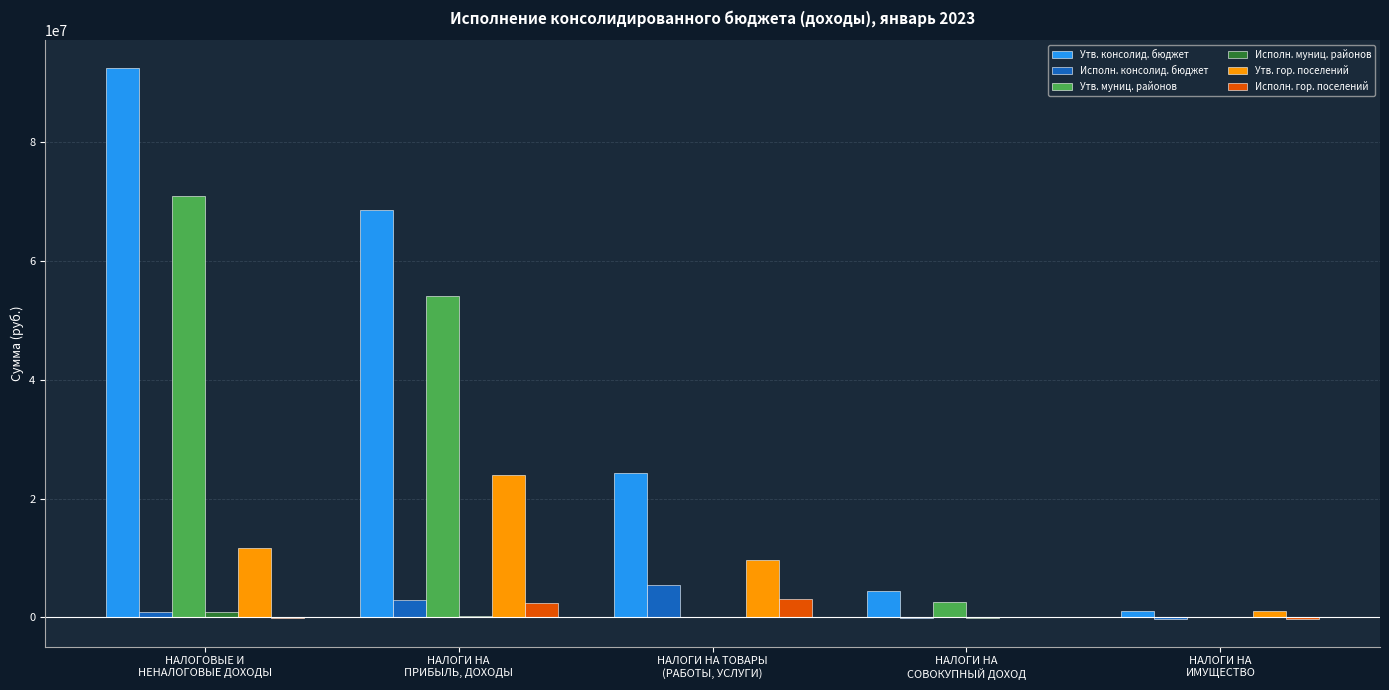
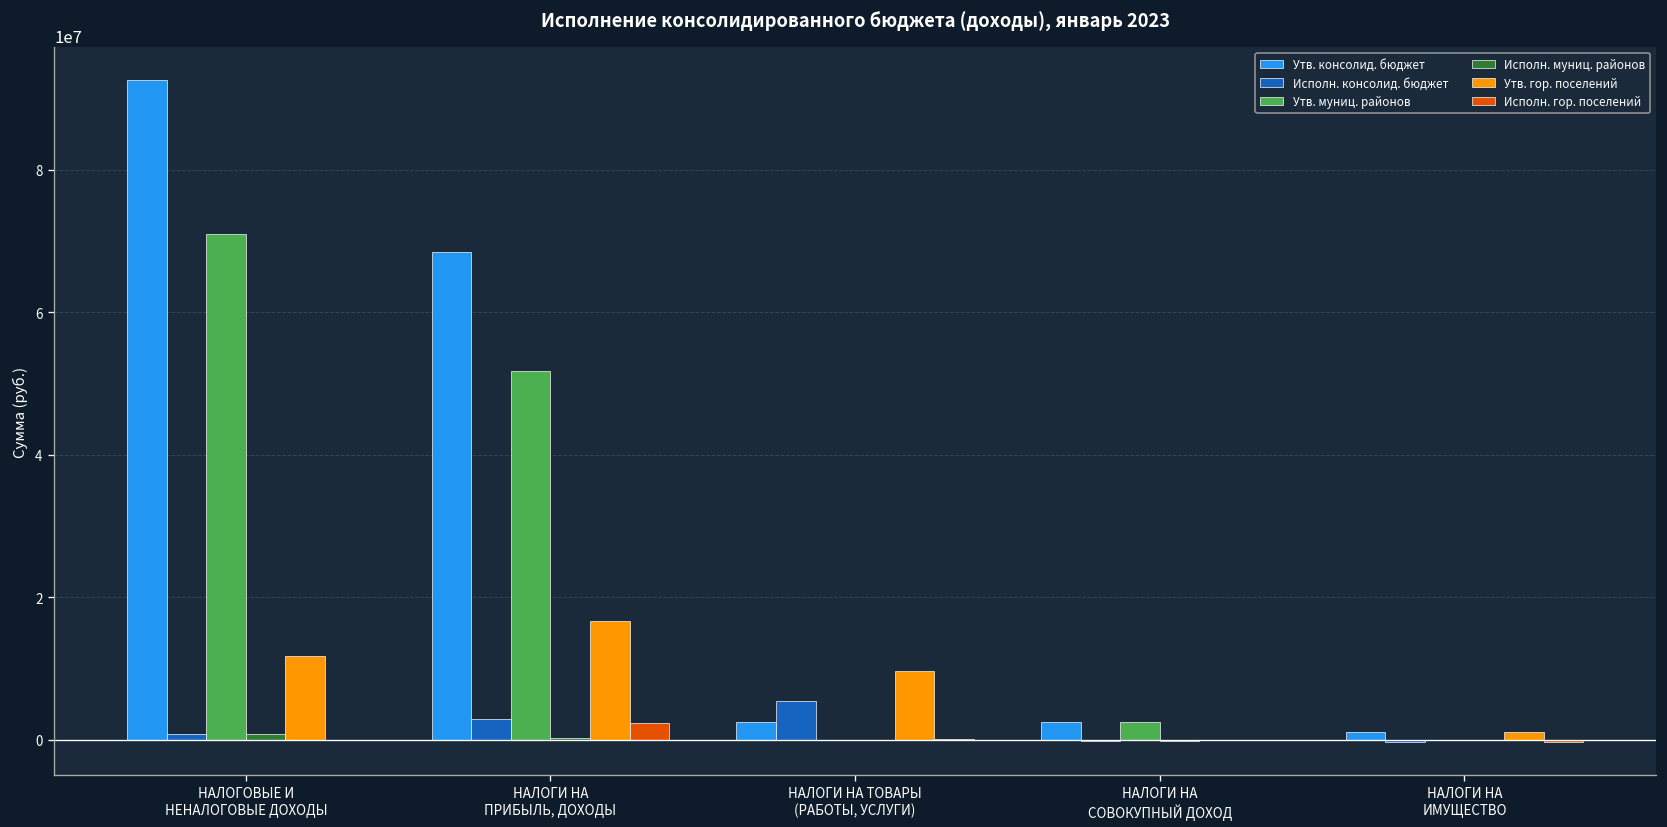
  {
    "Утв. консолид. бюджет": {
      "НАЛОГОВЫЕ И НЕНАЛОГОВЫЕ ДОХОДЫ": 93000000,
      "НАЛОГИ НА ПРИБЫЛЬ, ДОХОДЫ": 69000000,
-     "НАЛОГИ НА ТОВАРЫ (РАБОТЫ, УСЛУГИ)": 24000000,
-     "НАЛОГИ НА СОВОКУПНЫЙ ДОХОД": 4000000,
+     "НАЛОГИ НА ТОВАРЫ (РАБОТЫ, УСЛУГИ)": 2000000,
+     "НАЛОГИ НА СОВОКУПНЫЙ ДОХОД": 3000000,
      "НАЛОГИ НА ИМУЩЕСТВО": 1000000
    },
    "Исполн. консолид. бюджет": {
      "НАЛОГОВЫЕ И НЕНАЛОГОВЫЕ ДОХОДЫ": 1000000,
      "НАЛОГИ НА ПРИБЫЛЬ, ДОХОДЫ": 3000000,
      "НАЛОГИ НА ТОВАРЫ (РАБОТЫ, УСЛУГИ)": 5000000
    },
    "Утв. муниц. районов": {
      "НАЛОГОВЫЕ И НЕНАЛОГОВЫЕ ДОХОДЫ": 71000000,
-     "НАЛОГИ НА ПРИБЫЛЬ, ДОХОДЫ": 54000000,
+     "НАЛОГИ НА ПРИБЫЛЬ, ДОХОДЫ": 52000000,
      "НАЛОГИ НА ТОВАРЫ (РАБОТЫ, УСЛУГИ)": 0,
      "НАЛОГИ НА СОВОКУПНЫЙ ДОХОД": 3000000,
      "НАЛОГИ НА ИМУЩЕСТВО": 0
    },
    "Исполн. муниц. районов": {
      "НАЛОГОВЫЕ И НЕНАЛОГОВЫЕ ДОХОДЫ": 1000000,
      "НАЛОГИ НА ТОВАРЫ (РАБОТЫ, УСЛУГИ)": 0,
      "НАЛОГИ НА ИМУЩЕСТВО": 0
    },
    "Утв. гор. поселений": {
      "НАЛОГОВЫЕ И НЕНАЛОГОВЫЕ ДОХОДЫ": 12000000,
-     "НАЛОГИ НА ПРИБЫЛЬ, ДОХОДЫ": 24000000,
+     "НАЛОГИ НА ПРИБЫЛЬ, ДОХОДЫ": 17000000,
      "НАЛОГИ НА ТОВАРЫ (РАБОТЫ, УСЛУГИ)": 10000000,
      "НАЛОГИ НА СОВОКУПНЫЙ ДОХОД": 0,
      "НАЛОГИ НА ИМУЩЕСТВО": 1000000
    },
    "Исполн. гор. поселений": {
      "НАЛОГИ НА ПРИБЫЛЬ, ДОХОДЫ": 2000000,
-     "НАЛОГИ НА ТОВАРЫ (РАБОТЫ, УСЛУГИ)": 3000000,
+     "НАЛОГИ НА ТОВАРЫ (РАБОТЫ, УСЛУГИ)": 0,
      "НАЛОГИ НА СОВОКУПНЫЙ ДОХОД": 0
    }
  }
